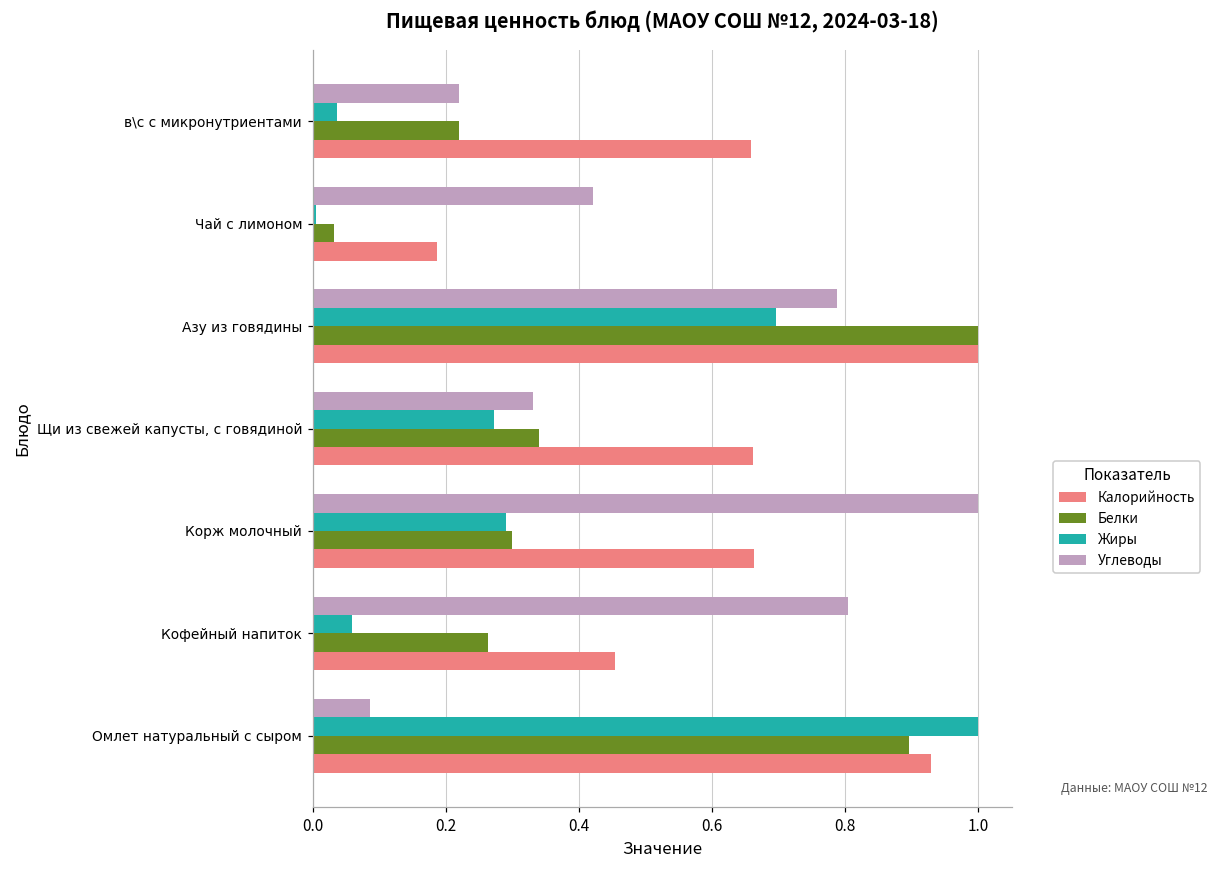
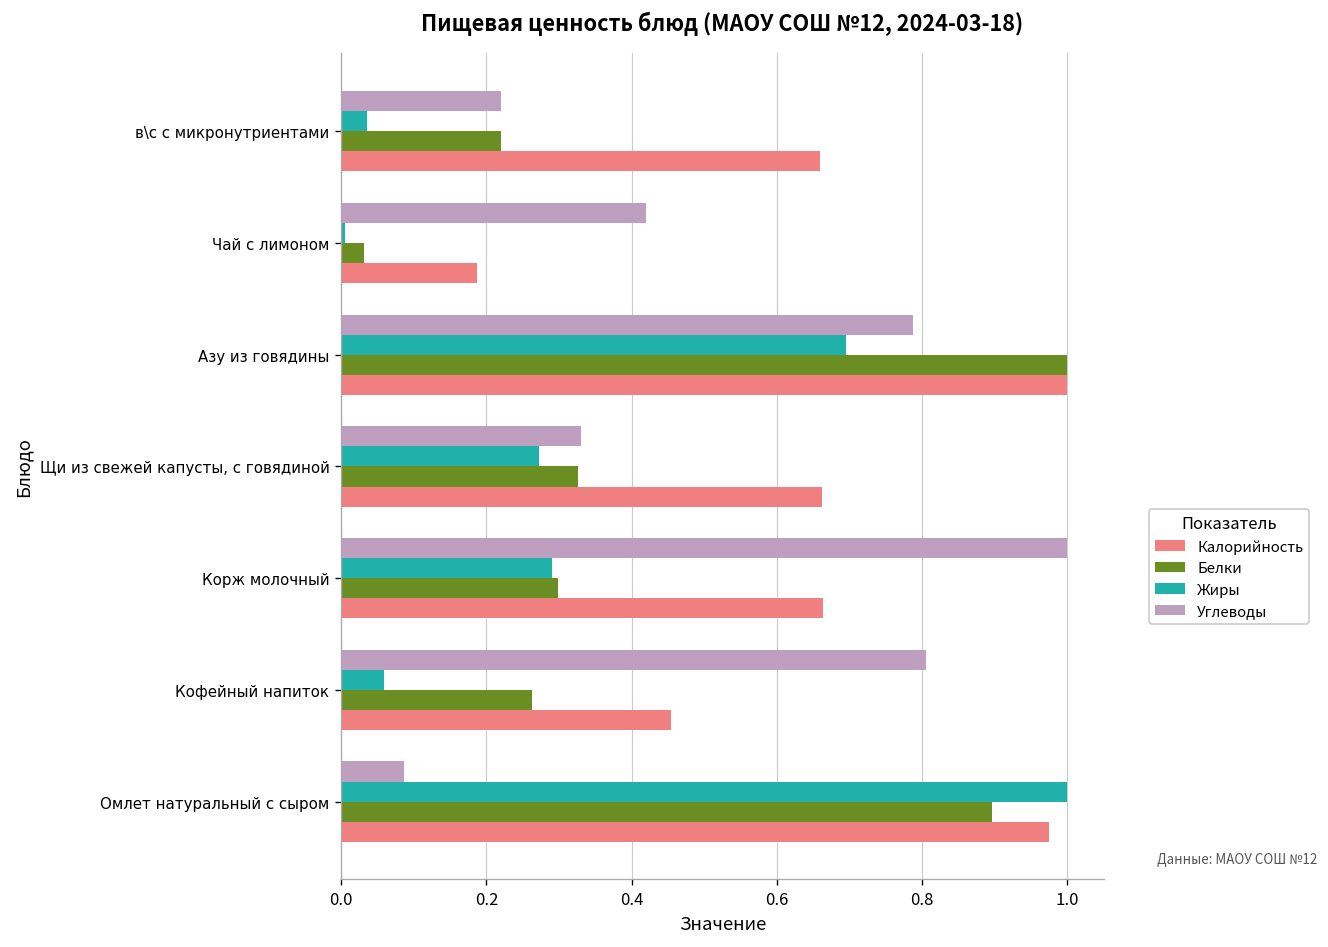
  {
    "Калорийность": {
      "в\\с с микронутриентами": 0.66,
      "Чай с лимоном": 0.19,
      "Азу из говядины": 1.00,
      "Щи из свежей капусты, с говядиной": 0.66,
      "Корж молочный": 0.66,
      "Кофейный напиток": 0.45,
-     "Омлет натуральный с сыром": 0.93
+     "Омлет натуральный с сыром": 0.97
    },
    "Белки": {
      "в\\с с микронутриентами": 0.22,
      "Чай с лимоном": 0.03,
      "Азу из говядины": 1.00,
-     "Щи из свежей капусты, с говядиной": 0.34,
+     "Щи из свежей капусты, с говядиной": 0.33,
      "Корж молочный": 0.30,
      "Кофейный напиток": 0.26,
      "Омлет натуральный с сыром": 0.90
    },
    "Жиры": {
      "в\\с с микронутриентами": 0.04,
      "Чай с лимоном": 0.01,
      "Азу из говядины": 0.70,
      "Щи из свежей капусты, с говядиной": 0.27,
      "Корж молочный": 0.29,
      "Кофейный напиток": 0.06,
      "Омлет натуральный с сыром": 1.00
    },
    "Углеводы": {
      "в\\с с микронутриентами": 0.22,
      "Чай с лимоном": 0.42,
      "Азу из говядины": 0.79,
      "Щи из свежей капусты, с говядиной": 0.33,
      "Корж молочный": 1.00,
      "Кофейный напиток": 0.80,
      "Омлет натуральный с сыром": 0.09
    }
  }
